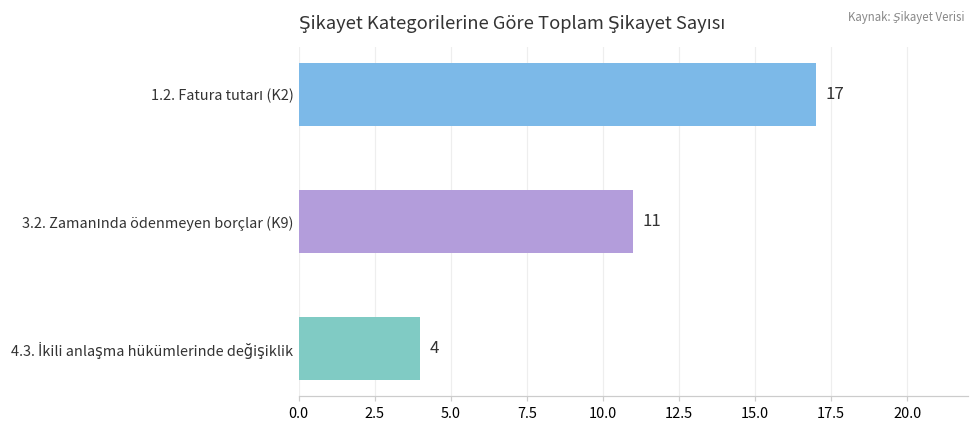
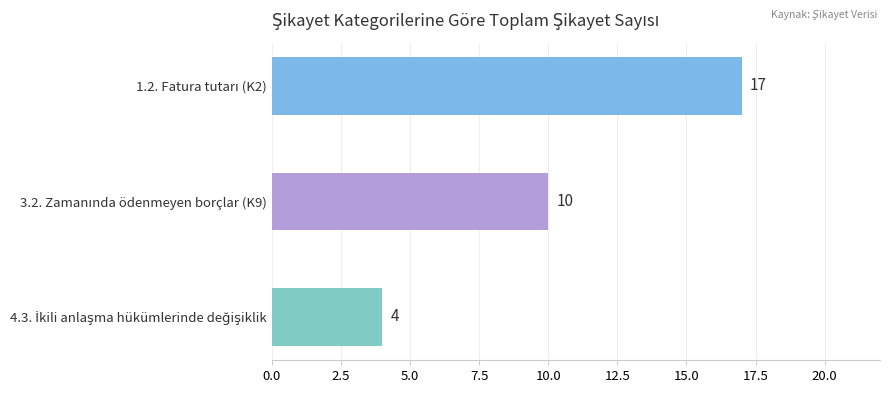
  {
    "1.2. Fatura tutarı (K2)": 17,
-   "3.2. Zamanında ödenmeyen borçlar (K9)": 11,
+   "3.2. Zamanında ödenmeyen borçlar (K9)": 10,
    "4.3. İkili anlaşma hükümlerinde değişiklik": 4
  }
